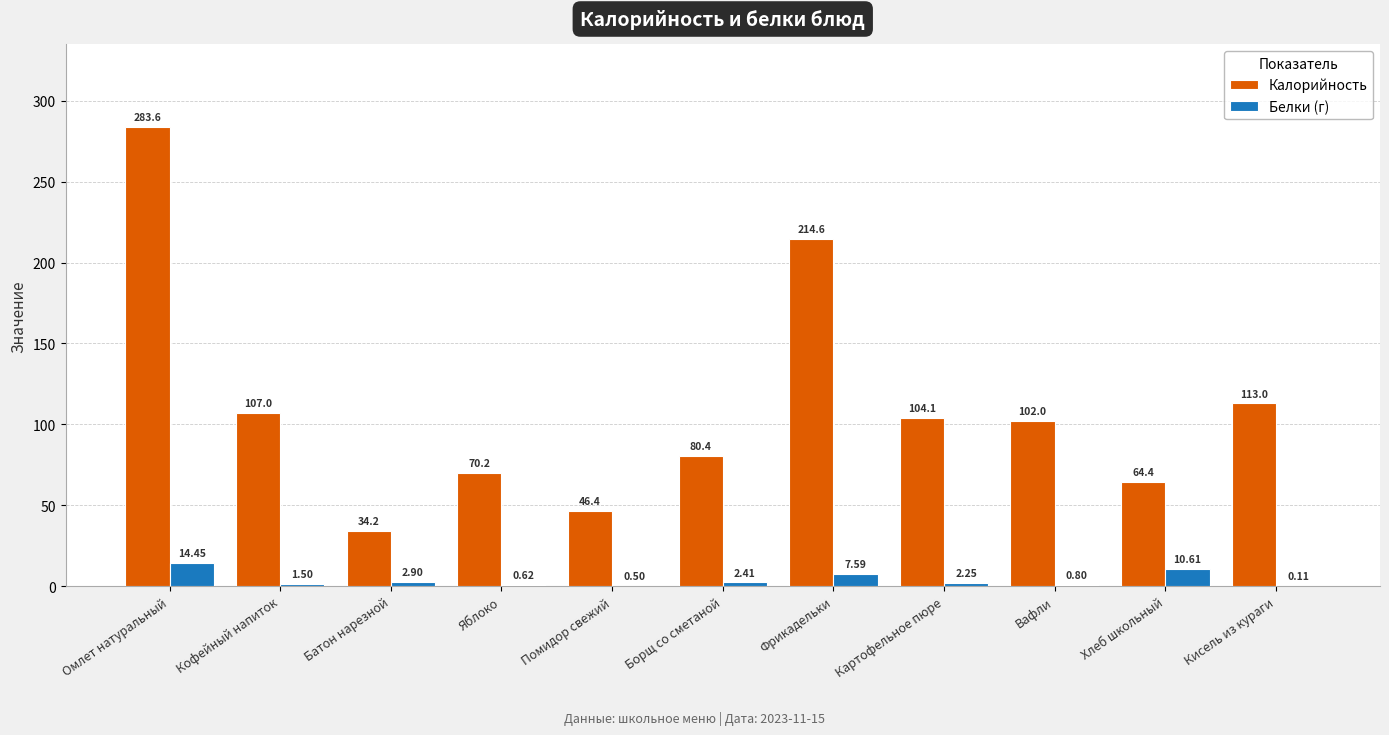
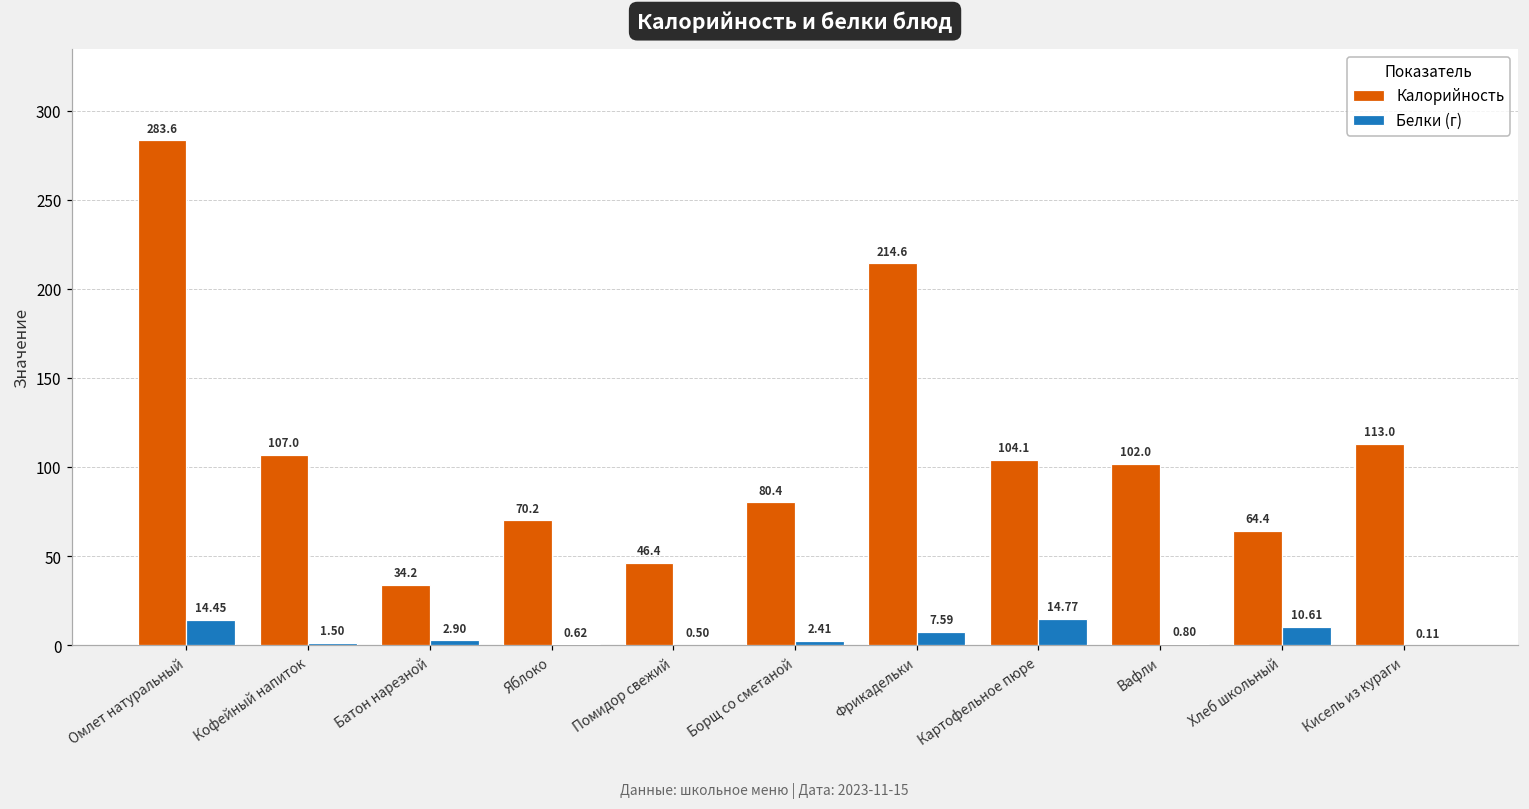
  {
    "Калорийность": {
      "Омлет натуральный": 283.6,
      "Кофейный напиток": 107.0,
      "Батон нарезной": 34.2,
      "Яблоко": 70.2,
      "Помидор свежий": 46.4,
      "Борщ со сметаной": 80.4,
      "Фрикадельки": 214.6,
      "Картофельное пюре": 104.1,
      "Вафли": 102.0,
      "Хлеб школьный": 64.4,
      "Кисель из кураги": 113.0
    },
    "Белки (г)": {
      "Омлет натуральный": 14.45,
      "Кофейный напиток": 1.50,
      "Батон нарезной": 2.90,
      "Яблоко": 0.62,
      "Помидор свежий": 0.50,
      "Борщ со сметаной": 2.41,
      "Фрикадельки": 7.59,
-     "Картофельное пюре": 2.25,
+     "Картофельное пюре": 14.77,
      "Вафли": 0.80,
      "Хлеб школьный": 10.61,
      "Кисель из кураги": 0.11
    }
  }
